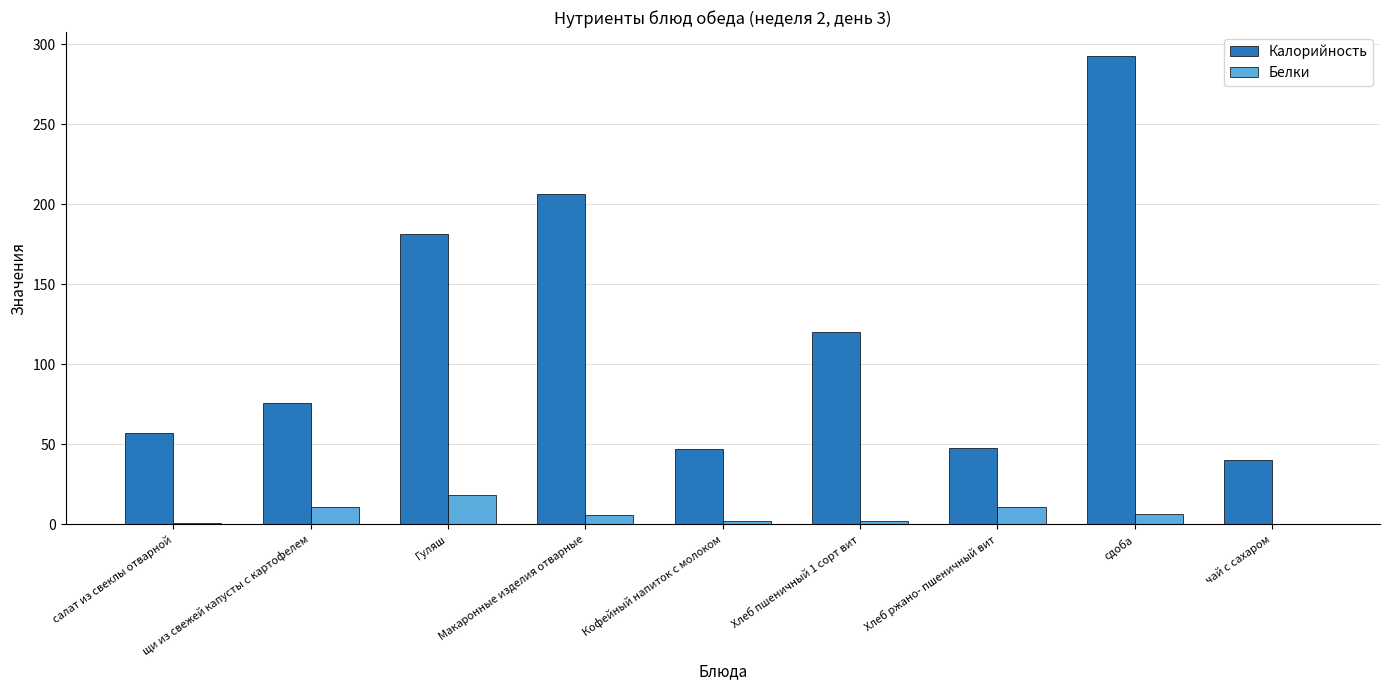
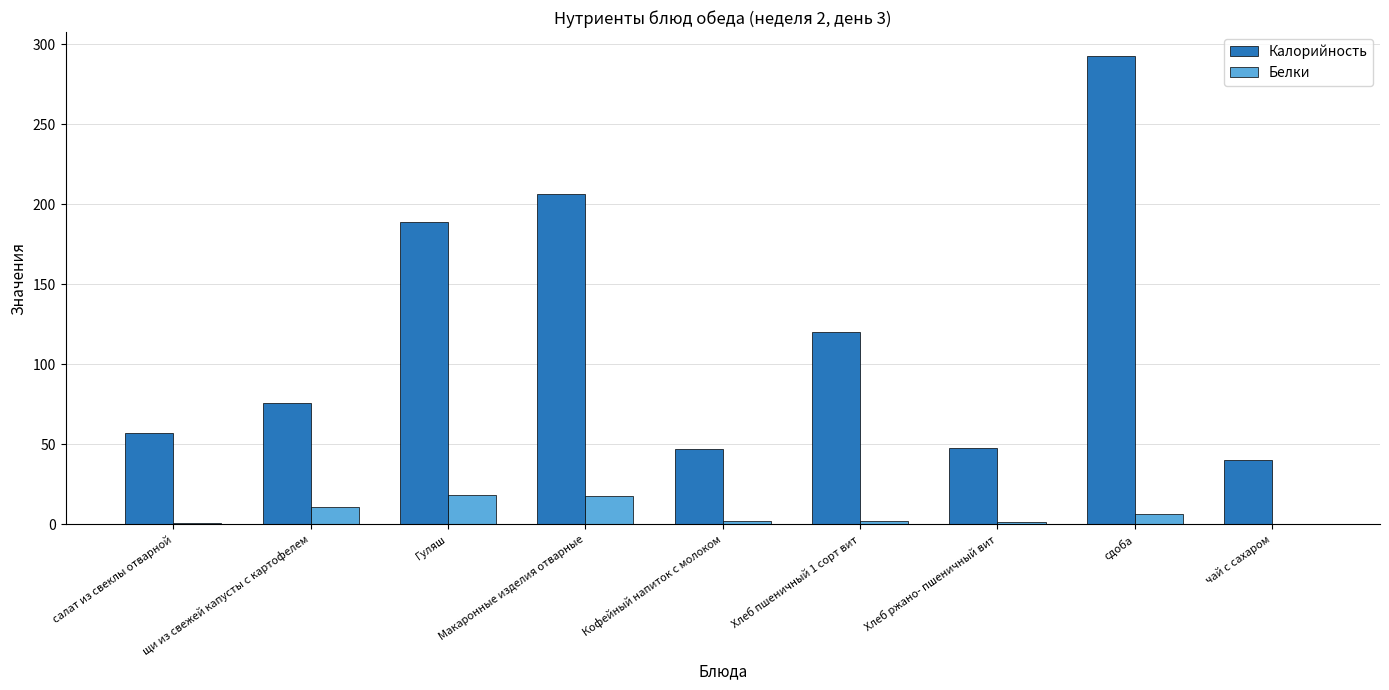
  {
    "Калорийность": {
      "салат из свеклы отварной": 57,
      "щи из свежей капусты с картофелем": 76,
-     "Гуляш": 181,
+     "Гуляш": 189,
      "Макаронные изделия отварные": 206,
      "Кофейный напиток с молоком": 47,
      "Хлеб пшеничный 1 сорт вит": 120,
      "Хлеб ржано- пшеничный вит": 47,
      "сдоба": 293,
      "чай с сахаром": 40
    },
    "Белки": {
      "щи из свежей капусты с картофелем": 11,
      "Гуляш": 18,
-     "Макаронные изделия отварные": 6,
+     "Макаронные изделия отварные": 18,
      "Кофейный напиток с молоком": 2,
      "Хлеб пшеничный 1 сорт вит": 2,
-     "Хлеб ржано- пшеничный вит": 11,
+     "Хлеб ржано- пшеничный вит": 2,
      "сдоба": 7,
      "чай с сахаром": 0
    }
  }
